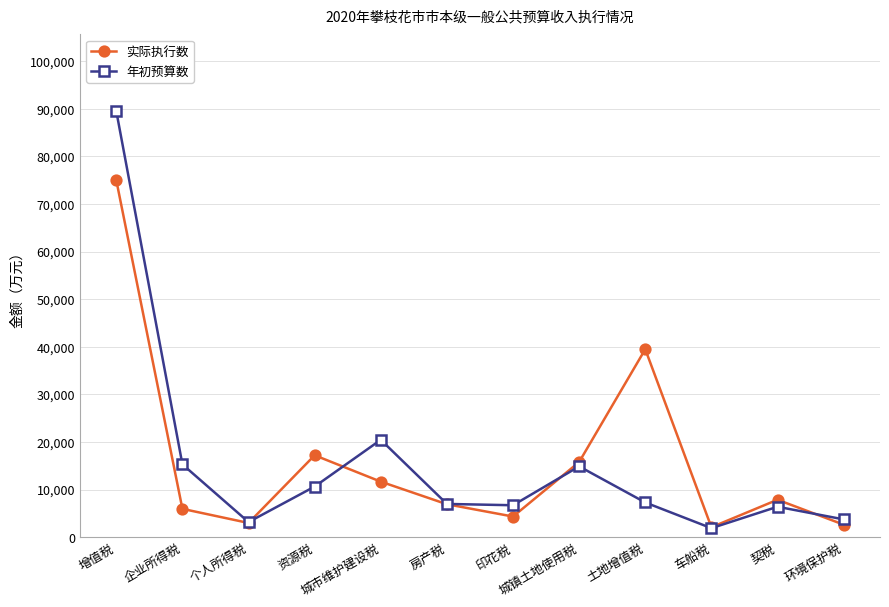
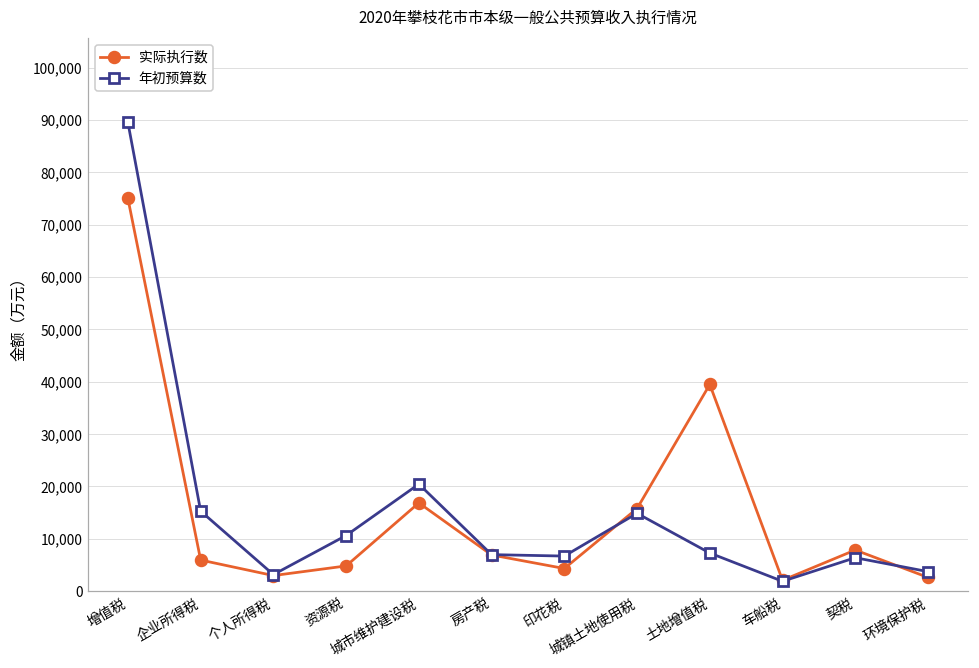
  {
    "实际执行数": {
      "增值税": "75,000",
      "企业所得税": "6,000",
-     "资源税": "17,000",
-     "城市维护建设税": "12,000",
+     "资源税": "5,000",
+     "城市维护建设税": "17,000",
      "印花税": "4,000",
      "城镇土地使用税": "16,000",
      "土地增值税": "39,000",
      "契税": "8,000",
      "环境保护税": "3,000"
    },
    "年初预算数": {
      "增值税": "90,000",
      "企业所得税": "15,000",
      "资源税": "11,000",
      "城市维护建设税": "20,000",
      "印花税": "7,000",
      "城镇土地使用税": "15,000",
      "土地增值税": "7,000",
      "契税": "6,000",
      "环境保护税": "4,000"
    }
  }
